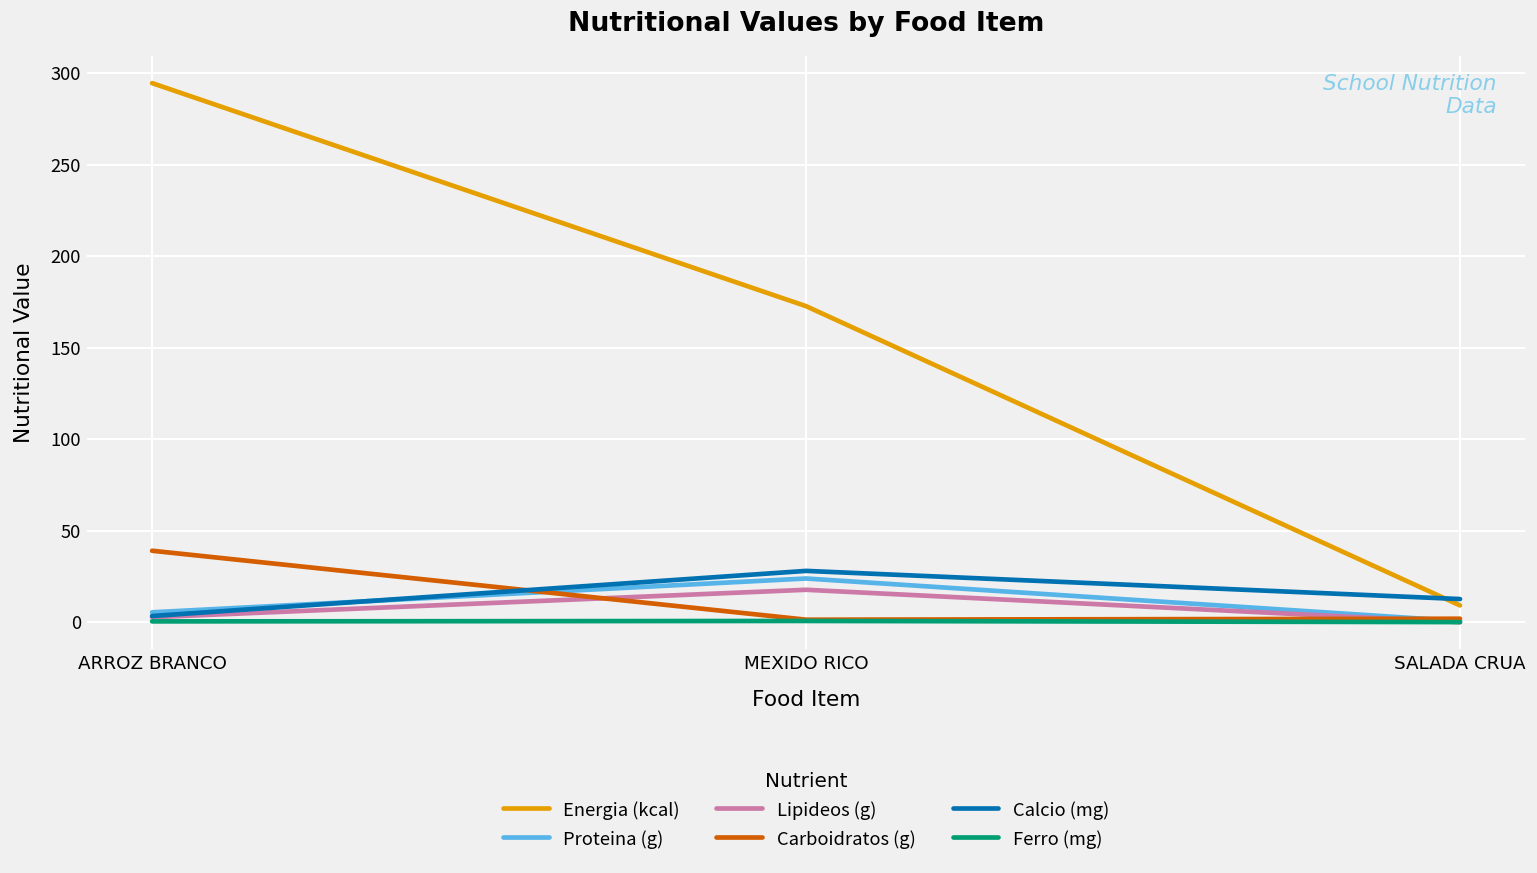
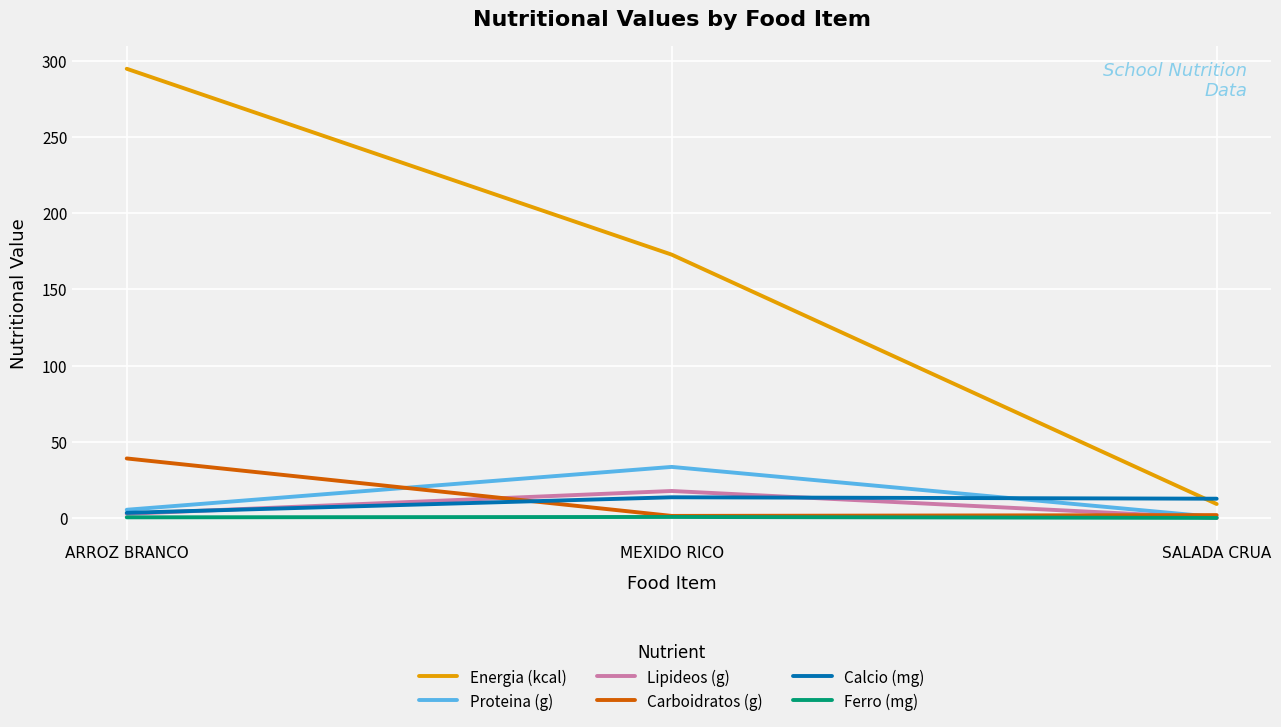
  {
    "Energia (kcal)": {
      "ARROZ BRANCO": 295,
      "MEXIDO RICO": 173,
      "SALADA CRUA": 9
    },
    "Proteina (g)": {
      "ARROZ BRANCO": 5,
-     "MEXIDO RICO": 24
+     "MEXIDO RICO": 34
    },
    "Lipideos (g)": {
      "MEXIDO RICO": 18
    },
    "Carboidratos (g)": {
      "ARROZ BRANCO": 39
    },
    "Calcio (mg)": {
-     "MEXIDO RICO": 28,
+     "MEXIDO RICO": 14,
      "SALADA CRUA": 13
    },
    "Ferro (mg)": {
      "ARROZ BRANCO": 1
    }
  }
